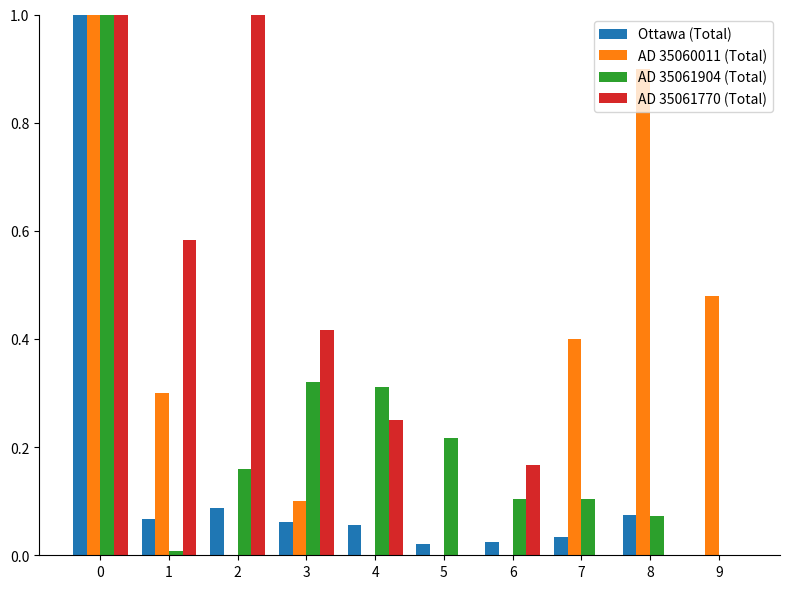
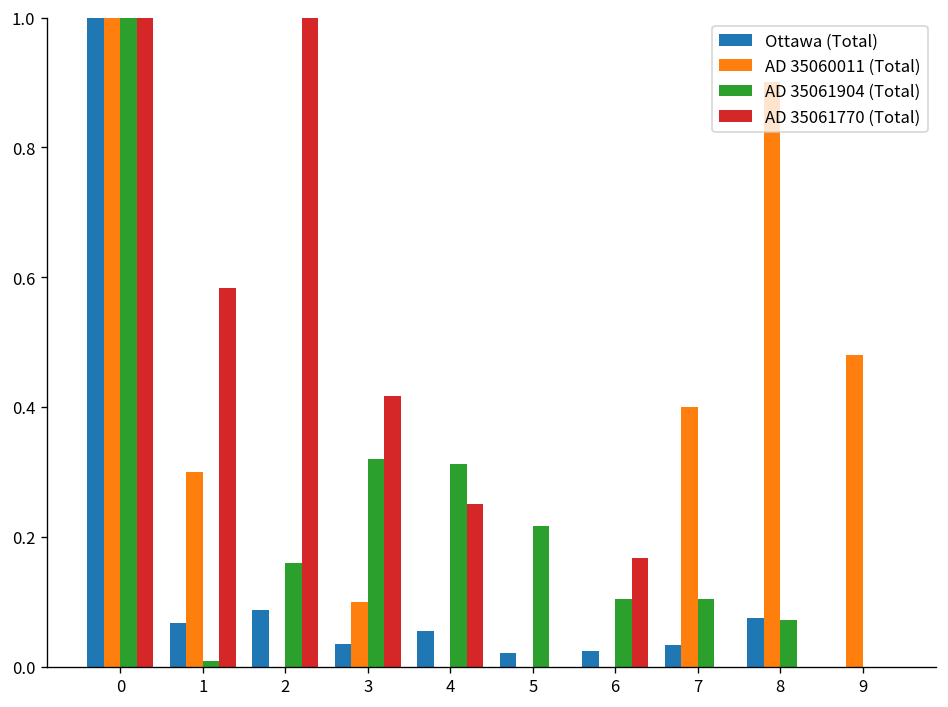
  {
    "Ottawa (Total)": {
      "0": 1.00,
      "1": 0.07,
      "2": 0.09,
-     "3": 0.06,
+     "3": 0.03,
      "4": 0.06,
      "5": 0.02,
      "6": 0.02,
      "7": 0.03,
      "8": 0.07,
      "9": 0.00
    },
    "AD 35060011 (Total)": {
      "0": 1.00,
      "1": 0.30,
      "2": 0.00,
      "3": 0.10,
      "4": 0.00,
      "5": 0.00,
      "6": 0.00,
      "7": 0.40,
      "9": 0.48
    },
    "AD 35061904 (Total)": {
      "0": 1.00,
      "1": 0.01,
      "2": 0.16,
      "3": 0.32,
      "4": 0.31,
      "5": 0.22,
      "6": 0.10,
      "7": 0.10,
      "8": 0.07,
      "9": 0.00
    },
    "AD 35061770 (Total)": {
      "0": 1.00,
      "1": 0.58,
      "2": 1.00,
      "3": 0.42,
      "4": 0.25,
      "5": 0.00,
      "6": 0.17,
      "7": 0.00,
      "8": 0.00,
      "9": 0.00
    }
  }
